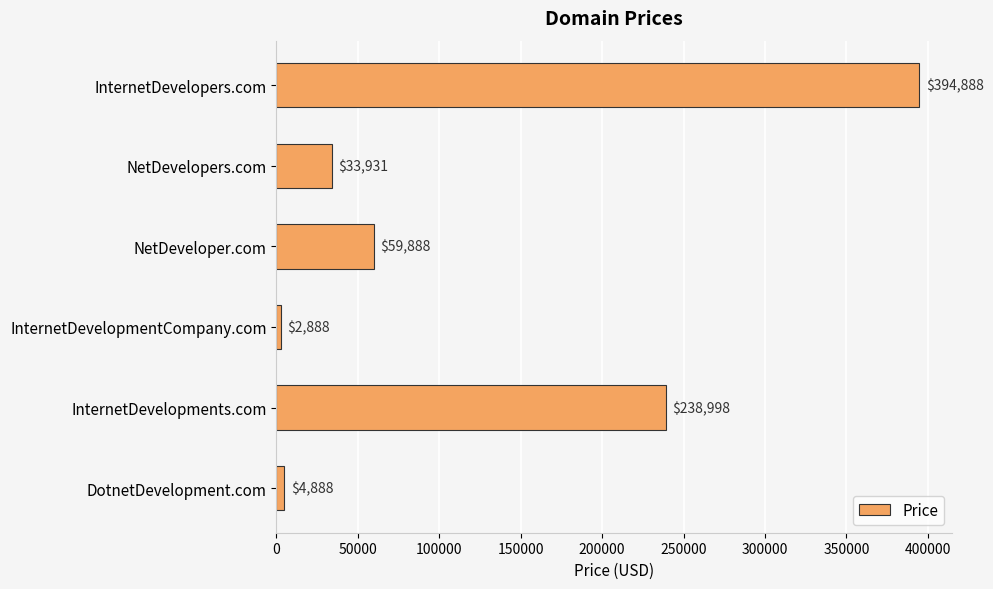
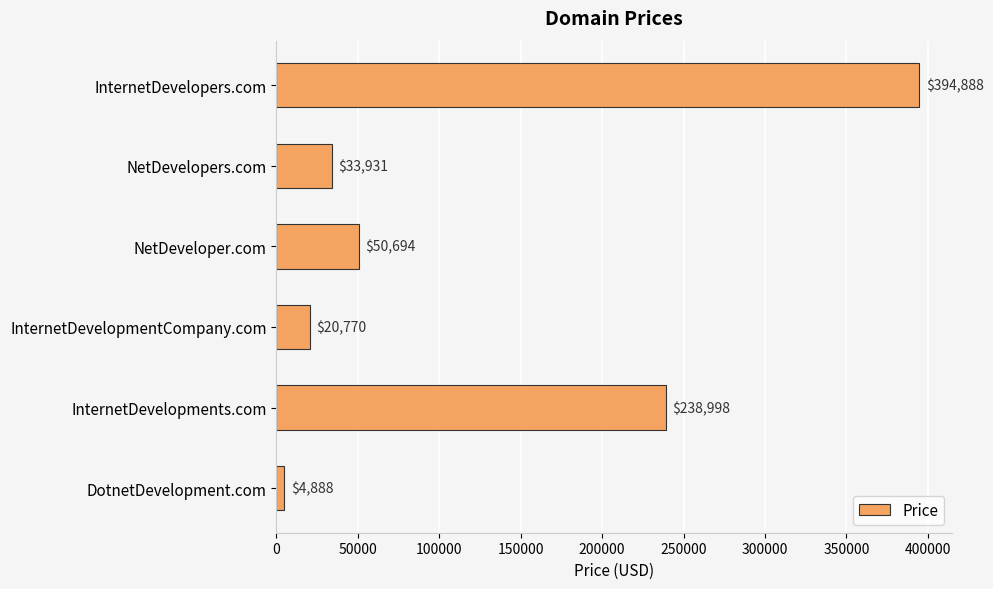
  {
    "InternetDevelopers.com": "$394,888",
    "NetDevelopers.com": "$33,931",
-   "NetDeveloper.com": "$59,888",
-   "InternetDevelopmentCompany.com": "$2,888",
+   "NetDeveloper.com": "$50,694",
+   "InternetDevelopmentCompany.com": "$20,770",
    "InternetDevelopments.com": "$238,998",
    "DotnetDevelopment.com": "$4,888"
  }
